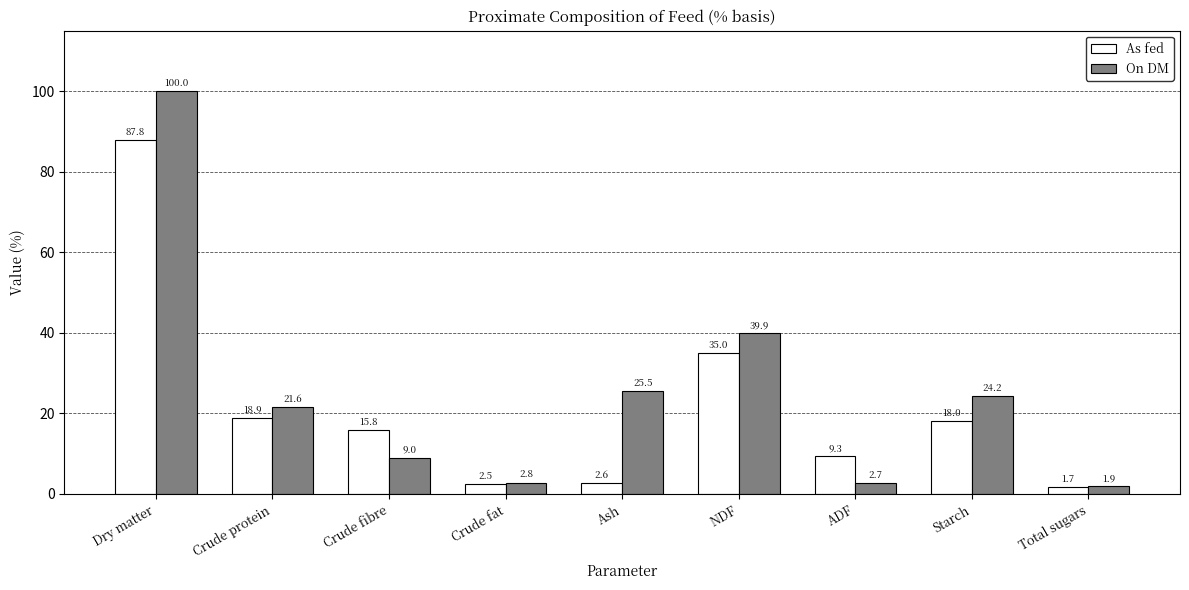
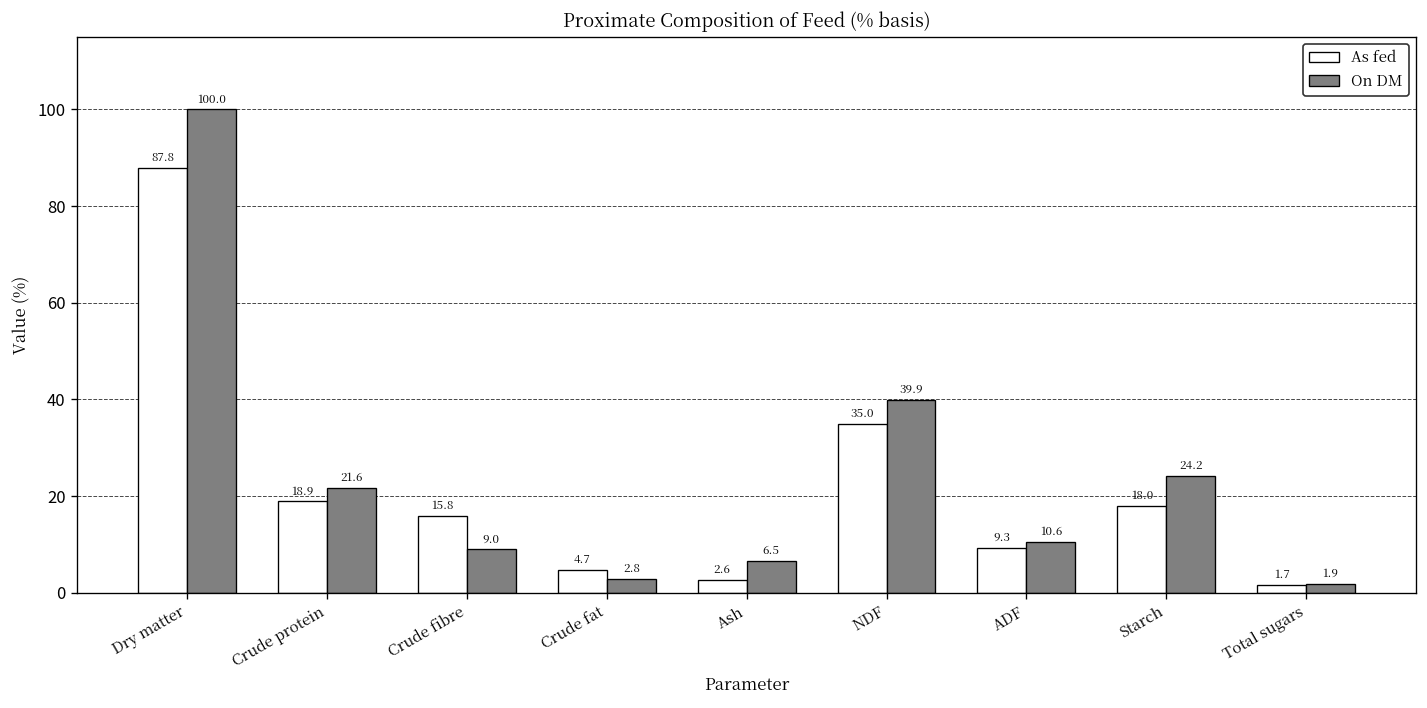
  {
    "As fed": {
      "Dry matter": 87.8,
      "Crude protein": 18.9,
      "Crude fibre": 15.8,
-     "Crude fat": 2.5,
+     "Crude fat": 4.7,
      "Ash": 2.6,
      "NDF": 35.0,
      "ADF": 9.3,
      "Starch": 18.0,
      "Total sugars": 1.7
    },
    "On DM": {
      "Dry matter": 100.0,
      "Crude protein": 21.6,
      "Crude fibre": 9.0,
      "Crude fat": 2.8,
-     "Ash": 25.5,
+     "Ash": 6.5,
      "NDF": 39.9,
-     "ADF": 2.7,
+     "ADF": 10.6,
      "Starch": 24.2,
      "Total sugars": 1.9
    }
  }
